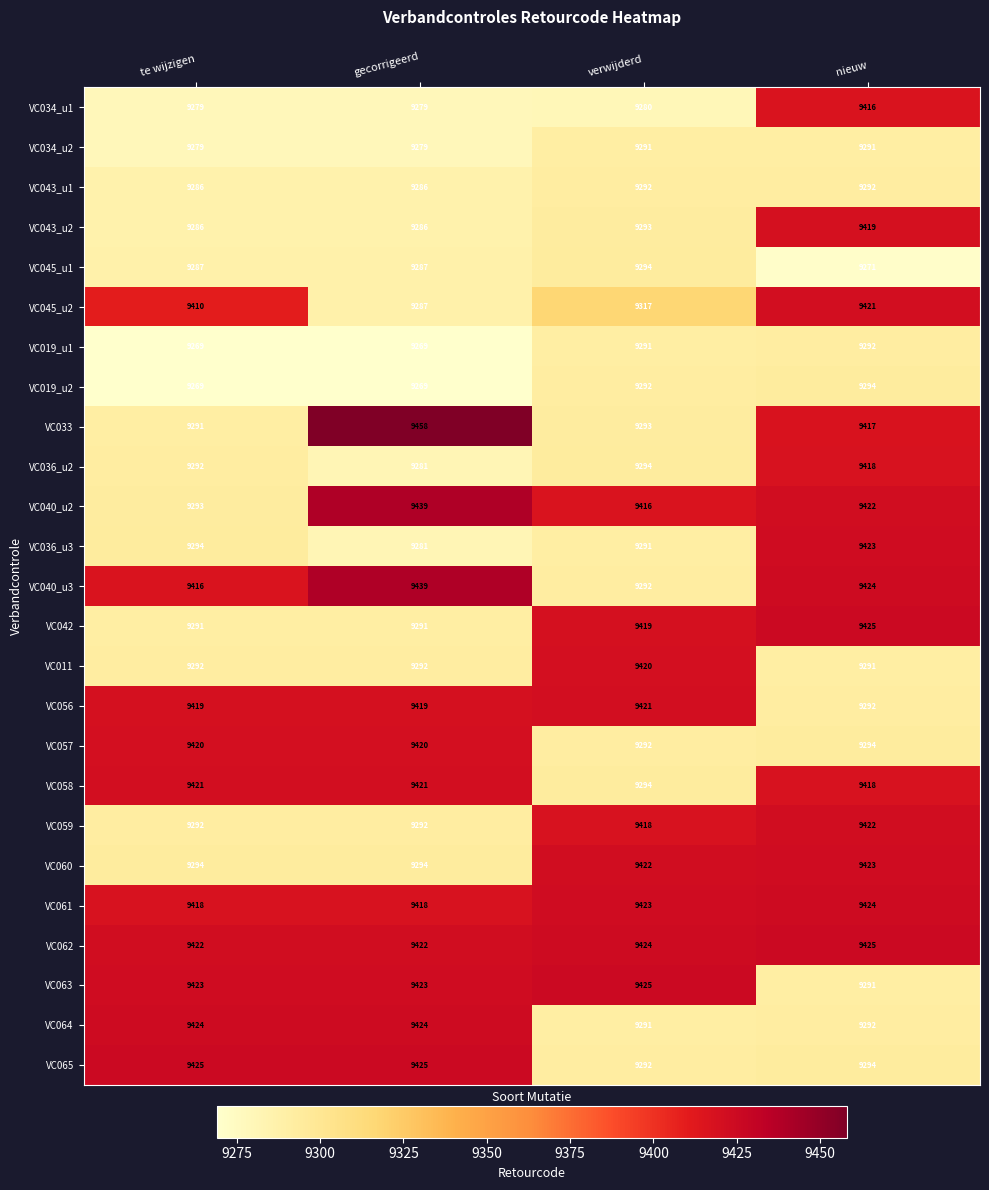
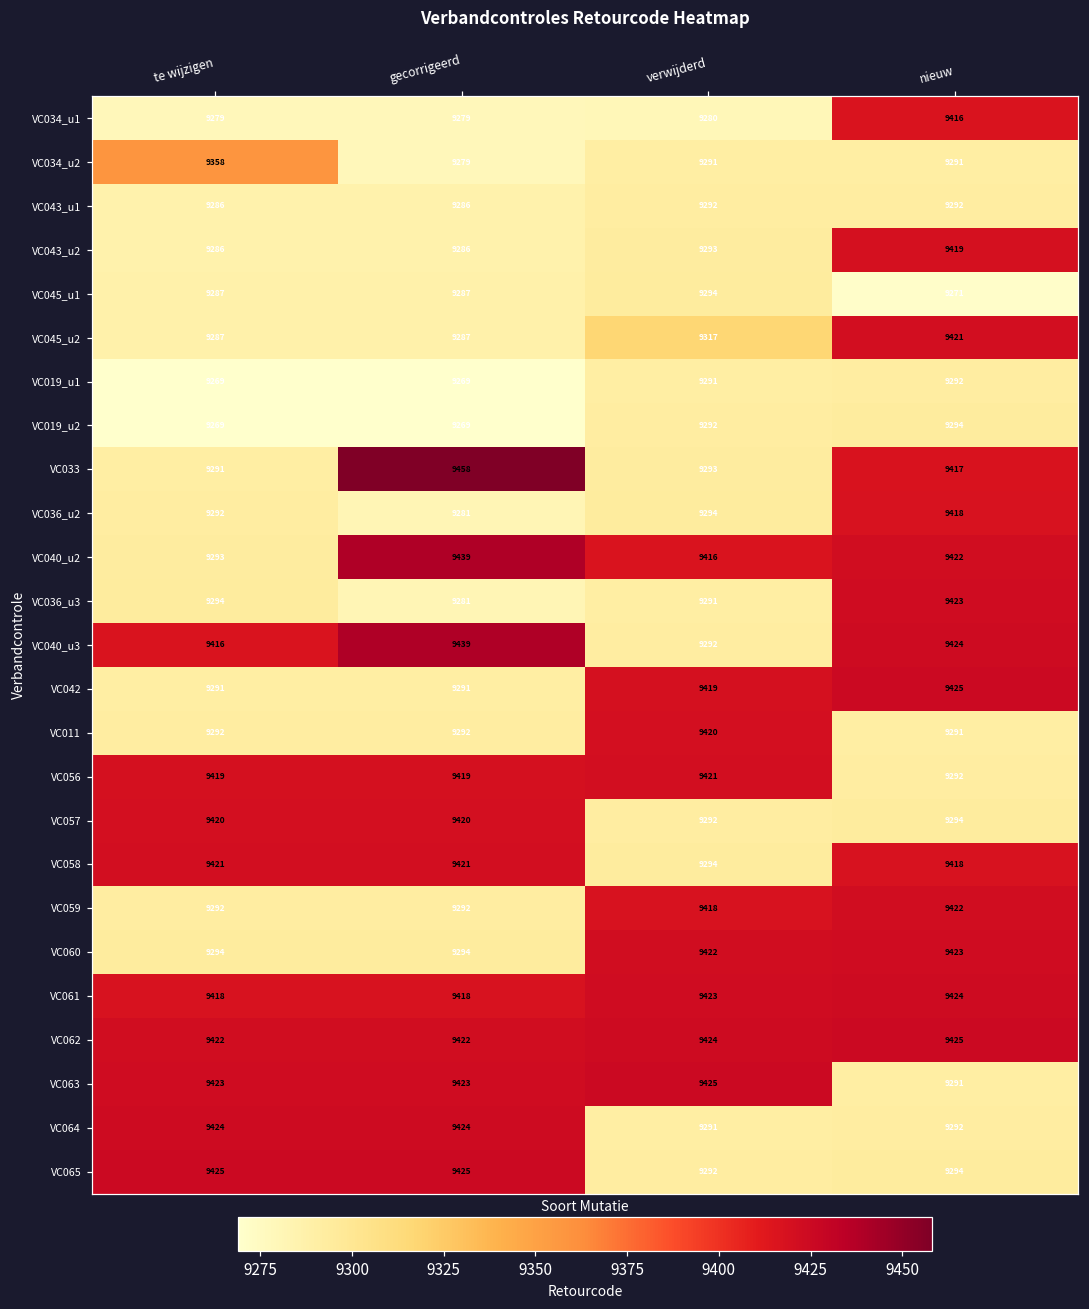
  {
    "VC034_u1": {
      "te wijzigen": 9279,
      "gecorrigeerd": 9279,
      "verwijderd": 9280,
      "nieuw": 9416
    },
    "VC034_u2": {
-     "te wijzigen": 9279,
+     "te wijzigen": 9358,
      "gecorrigeerd": 9279,
      "verwijderd": 9291,
      "nieuw": 9291
    },
    "VC043_u1": {
      "te wijzigen": 9286,
      "gecorrigeerd": 9286,
      "verwijderd": 9292,
      "nieuw": 9292
    },
    "VC043_u2": {
      "te wijzigen": 9286,
      "gecorrigeerd": 9286,
      "verwijderd": 9293,
      "nieuw": 9419
    },
    "VC045_u1": {
      "te wijzigen": 9287,
      "gecorrigeerd": 9287,
      "verwijderd": 9294,
      "nieuw": 9271
    },
    "VC045_u2": {
-     "te wijzigen": 9410,
+     "te wijzigen": 9287,
      "gecorrigeerd": 9287,
      "verwijderd": 9317,
      "nieuw": 9421
    },
    "VC019_u1": {
      "te wijzigen": 9269,
      "gecorrigeerd": 9269,
      "verwijderd": 9291,
      "nieuw": 9292
    },
    "VC019_u2": {
      "te wijzigen": 9269,
      "gecorrigeerd": 9269,
      "verwijderd": 9292,
      "nieuw": 9294
    },
    "VC033": {
      "te wijzigen": 9291,
      "gecorrigeerd": 9458,
      "verwijderd": 9293,
      "nieuw": 9417
    },
    "VC036_u2": {
      "te wijzigen": 9292,
      "gecorrigeerd": 9281,
      "verwijderd": 9294,
      "nieuw": 9418
    },
    "VC040_u2": {
      "te wijzigen": 9293,
      "gecorrigeerd": 9439,
      "verwijderd": 9416,
      "nieuw": 9422
    },
    "VC036_u3": {
      "te wijzigen": 9294,
      "gecorrigeerd": 9281,
      "verwijderd": 9291,
      "nieuw": 9423
    },
    "VC040_u3": {
      "te wijzigen": 9416,
      "gecorrigeerd": 9439,
      "verwijderd": 9292,
      "nieuw": 9424
    },
    "VC042": {
      "te wijzigen": 9291,
      "gecorrigeerd": 9291,
      "verwijderd": 9419,
      "nieuw": 9425
    },
    "VC011": {
      "te wijzigen": 9292,
      "gecorrigeerd": 9292,
      "verwijderd": 9420,
      "nieuw": 9291
    },
    "VC056": {
      "te wijzigen": 9419,
      "gecorrigeerd": 9419,
      "verwijderd": 9421,
      "nieuw": 9292
    },
    "VC057": {
      "te wijzigen": 9420,
      "gecorrigeerd": 9420,
      "verwijderd": 9292,
      "nieuw": 9294
    },
    "VC058": {
      "te wijzigen": 9421,
      "gecorrigeerd": 9421,
      "verwijderd": 9294,
      "nieuw": 9418
    },
    "VC059": {
      "te wijzigen": 9292,
      "gecorrigeerd": 9292,
      "verwijderd": 9418,
      "nieuw": 9422
    },
    "VC060": {
      "te wijzigen": 9294,
      "gecorrigeerd": 9294,
      "verwijderd": 9422,
      "nieuw": 9423
    },
    "VC061": {
      "te wijzigen": 9418,
      "gecorrigeerd": 9418,
      "verwijderd": 9423,
      "nieuw": 9424
    },
    "VC062": {
      "te wijzigen": 9422,
      "gecorrigeerd": 9422,
      "verwijderd": 9424,
      "nieuw": 9425
    },
    "VC063": {
      "te wijzigen": 9423,
      "gecorrigeerd": 9423,
      "verwijderd": 9425,
      "nieuw": 9291
    },
    "VC064": {
      "te wijzigen": 9424,
      "gecorrigeerd": 9424,
      "verwijderd": 9291,
      "nieuw": 9292
    },
    "VC065": {
      "te wijzigen": 9425,
      "gecorrigeerd": 9425,
      "verwijderd": 9292,
      "nieuw": 9294
    }
  }
